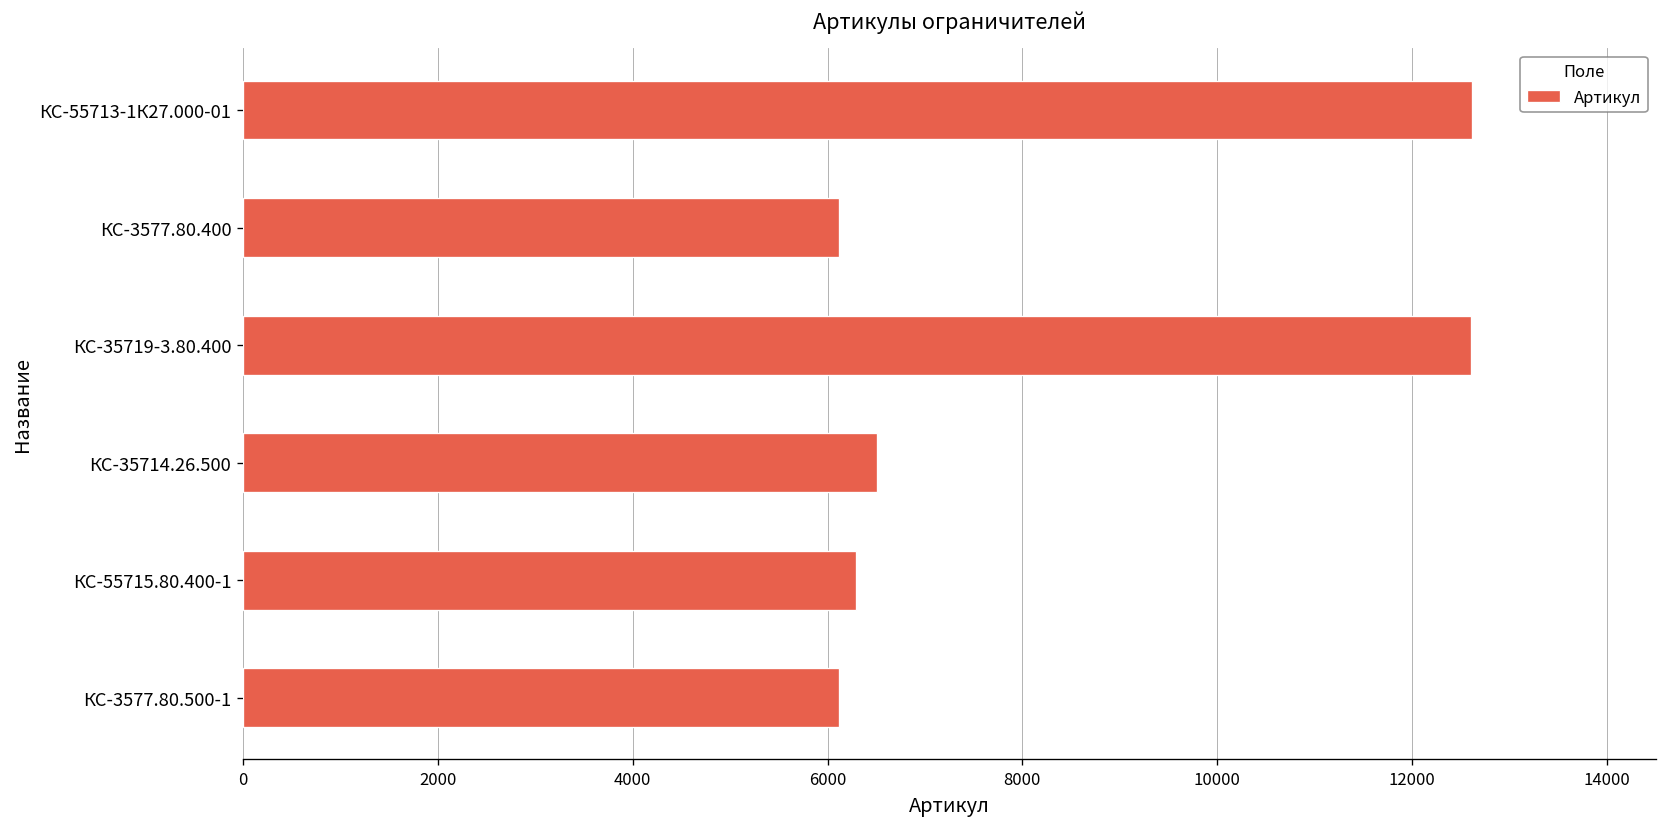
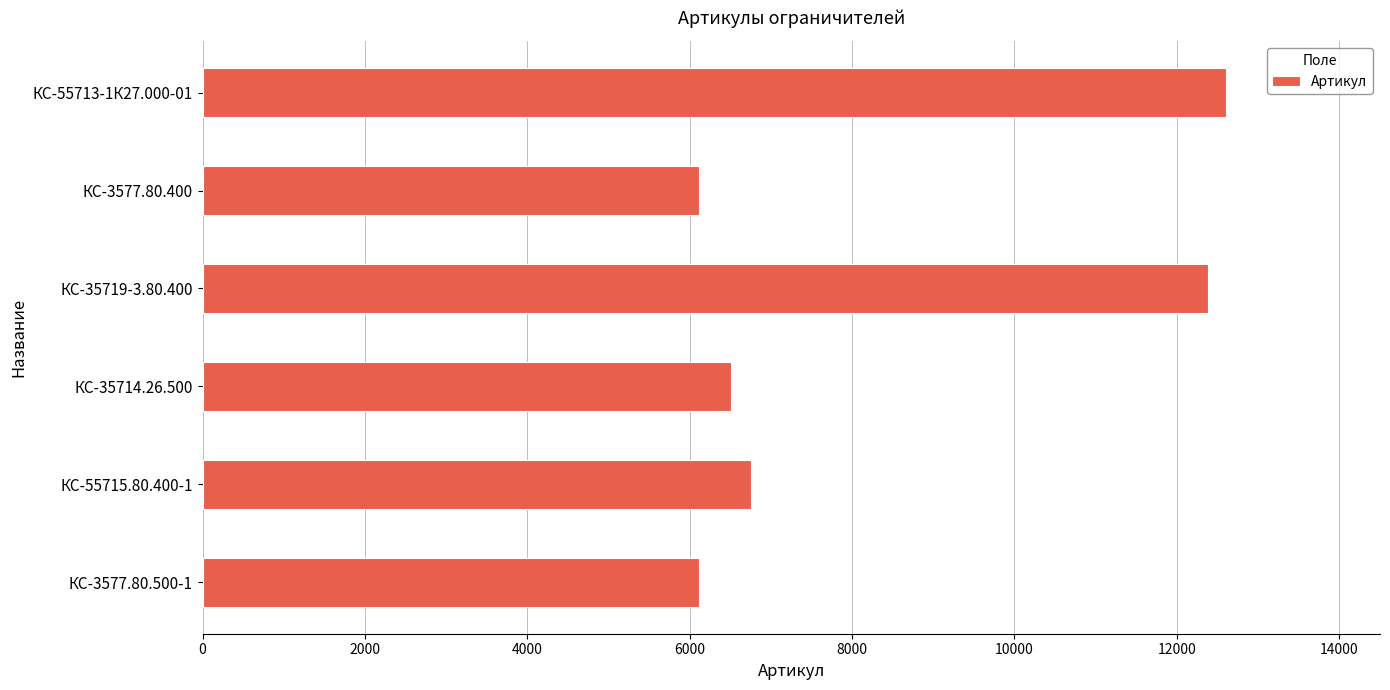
  {
    "КС-55713-1К27.000-01": 12600,
    "КС-3577.80.400": 6100,
-   "КС-35719-3.80.400": 12600,
+   "КС-35719-3.80.400": 12400,
    "КС-35714.26.500": 6500,
-   "КС-55715.80.400-1": 6300,
+   "КС-55715.80.400-1": 6800,
    "КС-3577.80.500-1": 6100
  }
